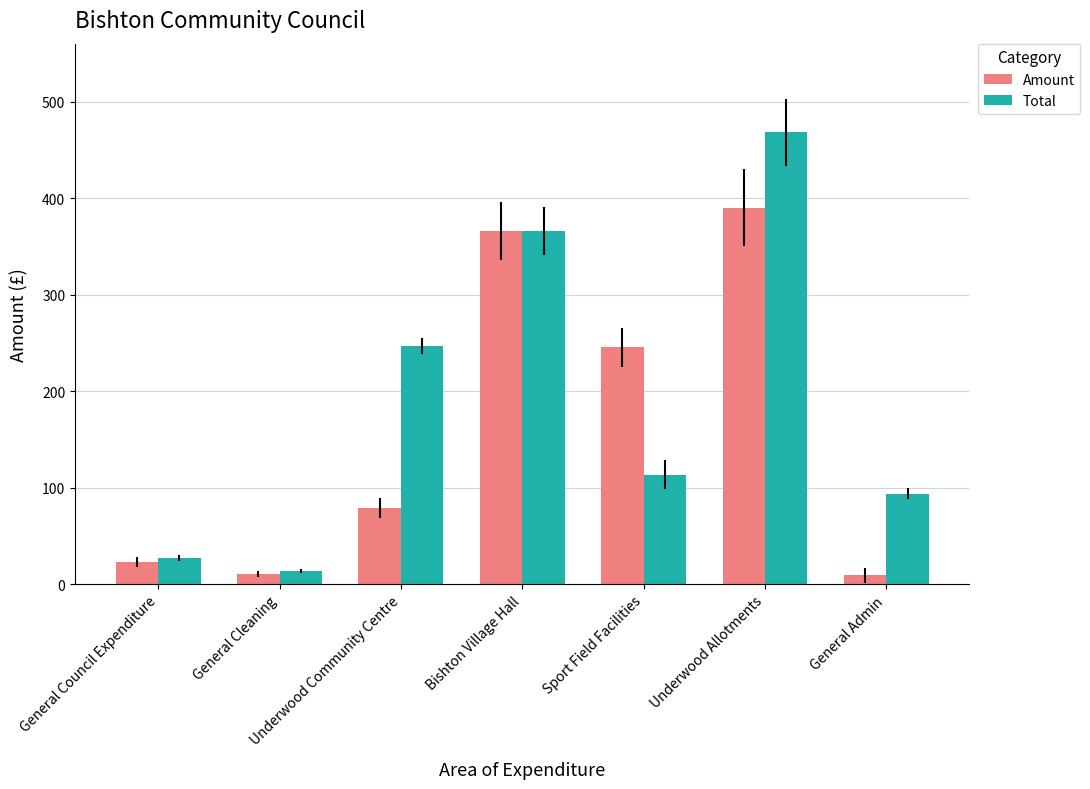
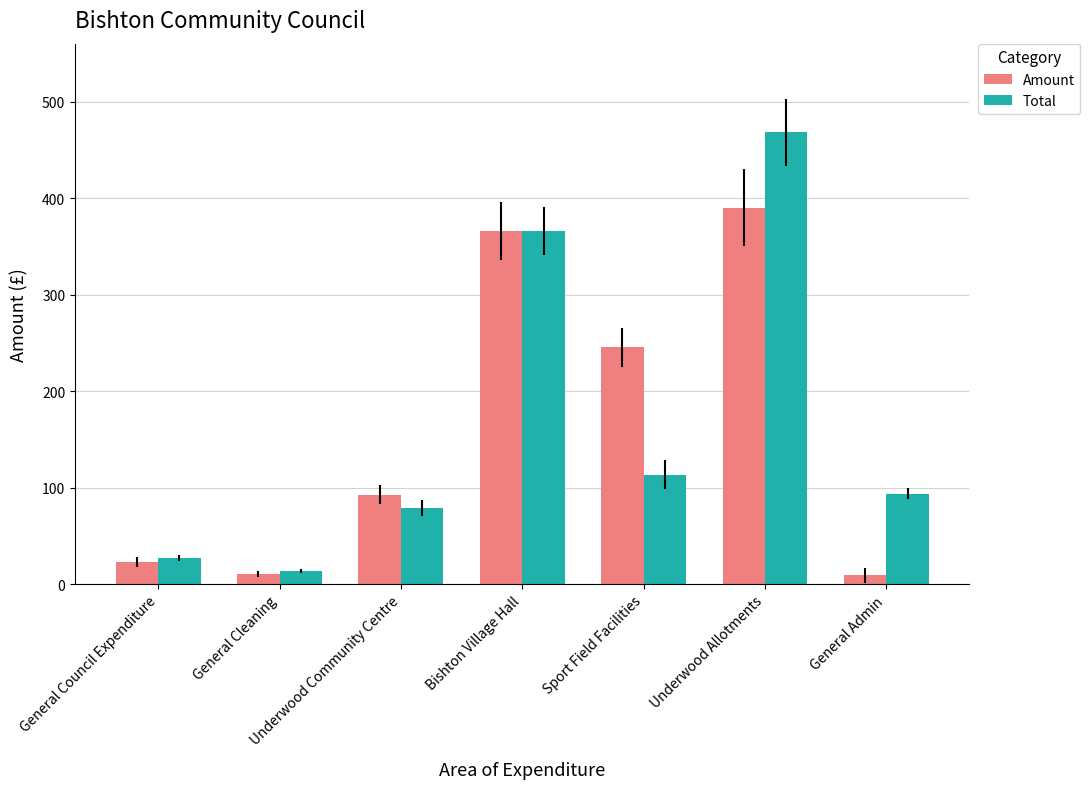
  {
    "Amount": {
      "General Council Expenditure": 20,
      "General Cleaning": 10,
-     "Underwood Community Centre": 80,
+     "Underwood Community Centre": 90,
      "Bishton Village Hall": 370,
      "Sport Field Facilities": 250,
      "Underwood Allotments": 390,
      "General Admin": 10
    },
    "Total": {
      "General Council Expenditure": 30,
      "General Cleaning": 10,
-     "Underwood Community Centre": 250,
+     "Underwood Community Centre": 80,
      "Bishton Village Hall": 370,
      "Sport Field Facilities": 110,
      "Underwood Allotments": 470,
      "General Admin": 90
    }
  }
